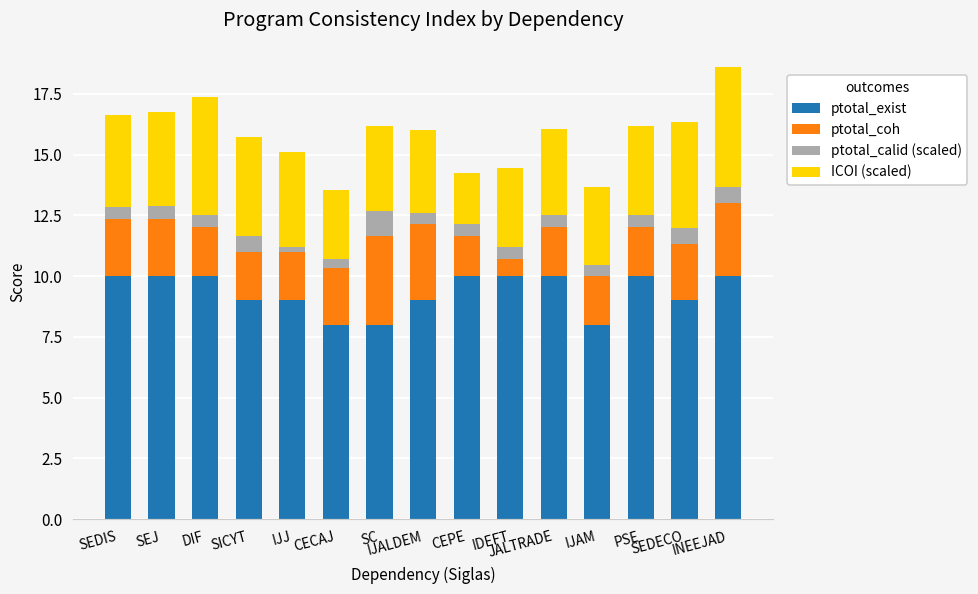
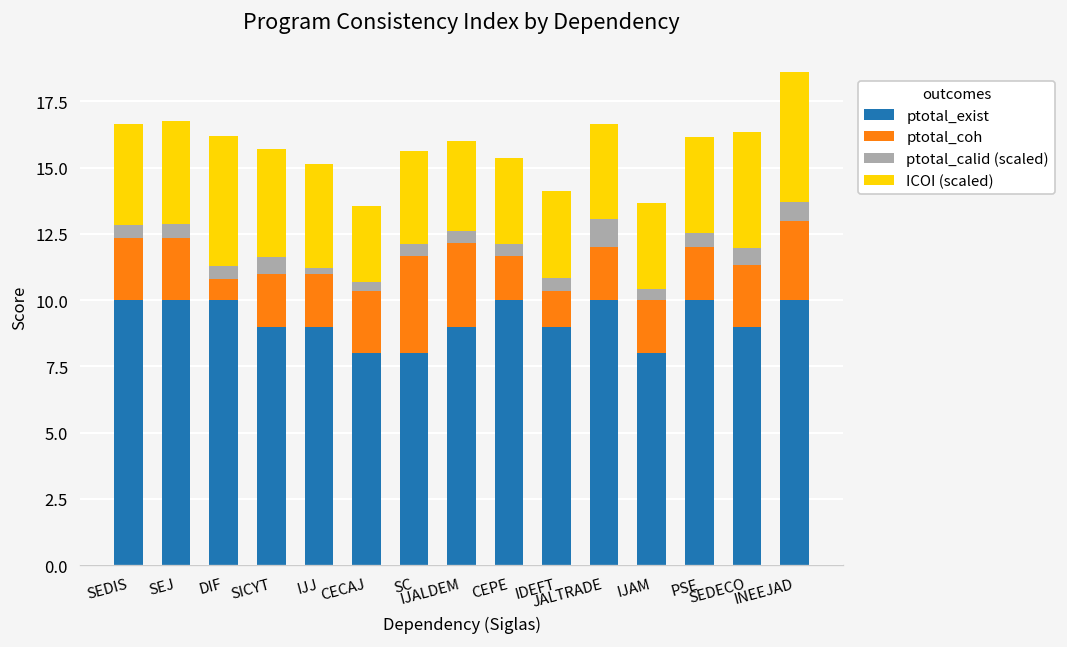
  {
    "ptotal_exist": {
      "SEDIS": 10,
      "SEJ": 10,
      "DIF": 10,
      "SICYT": 9,
      "IJJ": 9,
      "CECAJ": 8,
      "SC": 8,
      "IJALDEM": 9,
      "CEPE": 10,
-     "IDEFT": 10,
+     "IDEFT": 9,
      "JALTRADE": 10,
      "IJAM": 8,
      "PSE": 10,
      "SEDECO": 9,
      "INEEJAD": 10
    },
    "ptotal_coh": {
      "SEDIS": 2.3,
      "SEJ": 2.3,
-     "DIF": 2.0,
+     "DIF": 0.8,
      "SICYT": 2.0,
      "IJJ": 2.0,
      "CECAJ": 2.3,
      "SC": 3.7,
      "IJALDEM": 3.1,
      "CEPE": 1.7,
-     "IDEFT": 0.7,
+     "IDEFT": 1.3,
      "JALTRADE": 2.0,
      "IJAM": 2.0,
      "PSE": 2.0,
      "SEDECO": 2.3,
      "INEEJAD": 3.0
    },
    "ptotal_calid (scaled)": {
      "SEDIS": 0.5,
      "SEJ": 0.5,
      "DIF": 0.5,
      "SICYT": 0.6,
      "IJJ": 0.2,
      "CECAJ": 0.3,
-     "SC": 1.0,
+     "SC": 0.5,
      "IJALDEM": 0.4,
      "CEPE": 0.5,
      "IDEFT": 0.5,
-     "JALTRADE": 0.5,
+     "JALTRADE": 1.1,
      "IJAM": 0.4,
      "PSE": 0.5,
      "SEDECO": 0.7,
      "INEEJAD": 0.7
    },
    "ICOI (scaled)": {
      "SEDIS": 3.8,
      "SEJ": 3.9,
      "DIF": 4.9,
      "SICYT": 4.1,
      "IJJ": 3.9,
      "CECAJ": 2.9,
      "SC": 3.5,
      "IJALDEM": 3.4,
-     "CEPE": 2.1,
+     "CEPE": 3.2,
      "IDEFT": 3.3,
      "JALTRADE": 3.6,
      "IJAM": 3.2,
      "PSE": 3.6,
      "SEDECO": 4.4,
      "INEEJAD": 4.9
    }
  }
